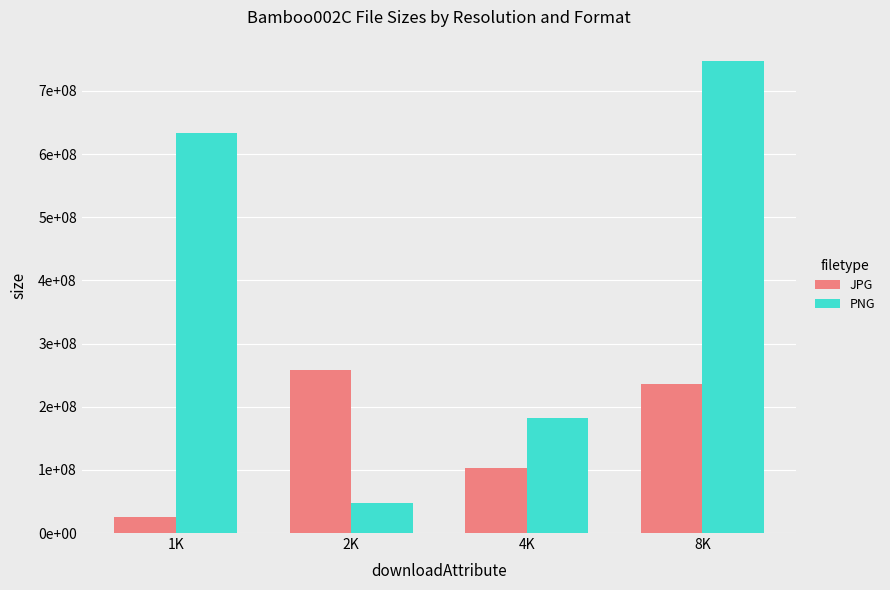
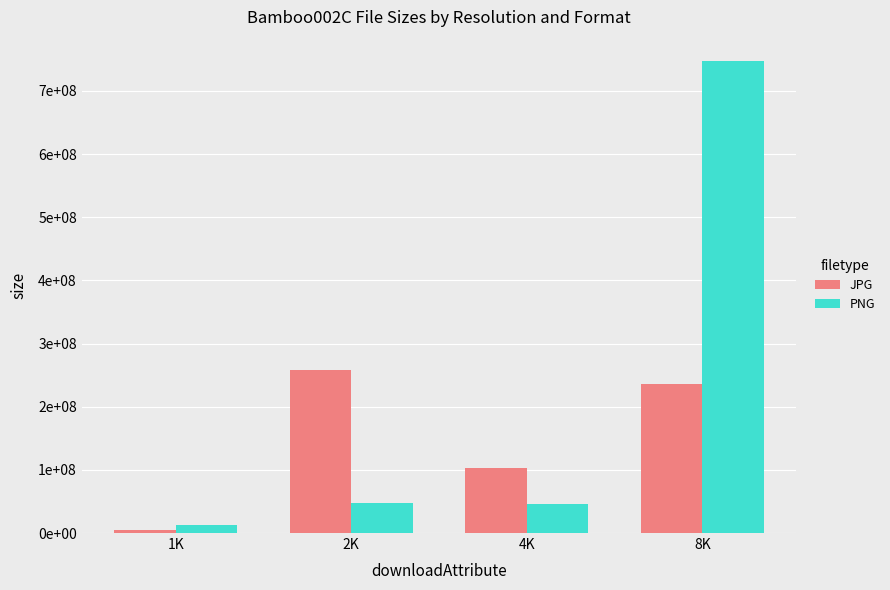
  {
    "JPG": {
-     "1K": 20000000,
+     "1K": 10000000,
      "2K": 260000000,
      "4K": 100000000,
      "8K": 240000000
    },
    "PNG": {
-     "1K": 630000000,
+     "1K": 10000000,
      "2K": 50000000,
-     "4K": 180000000,
+     "4K": 50000000,
      "8K": 750000000
    }
  }
